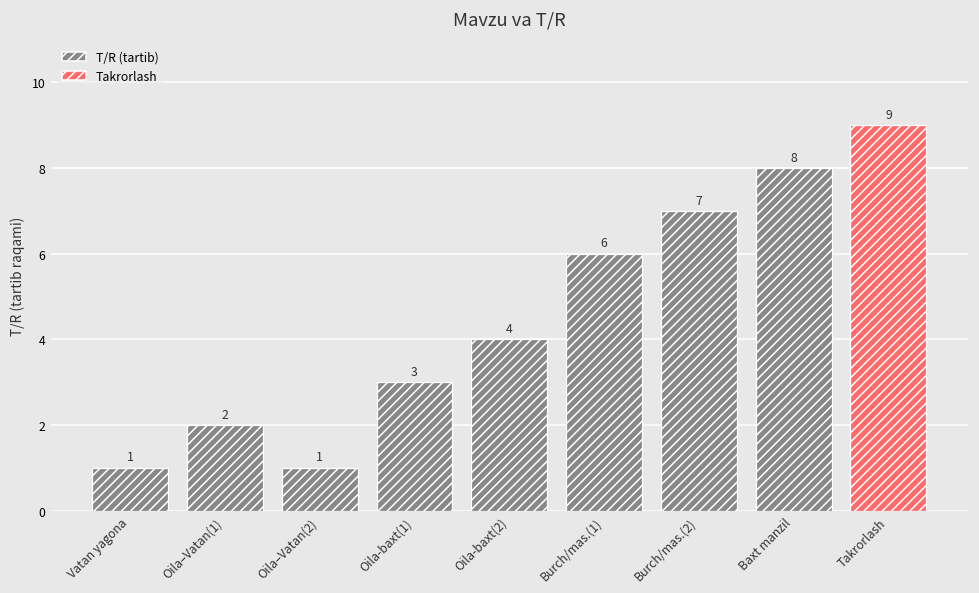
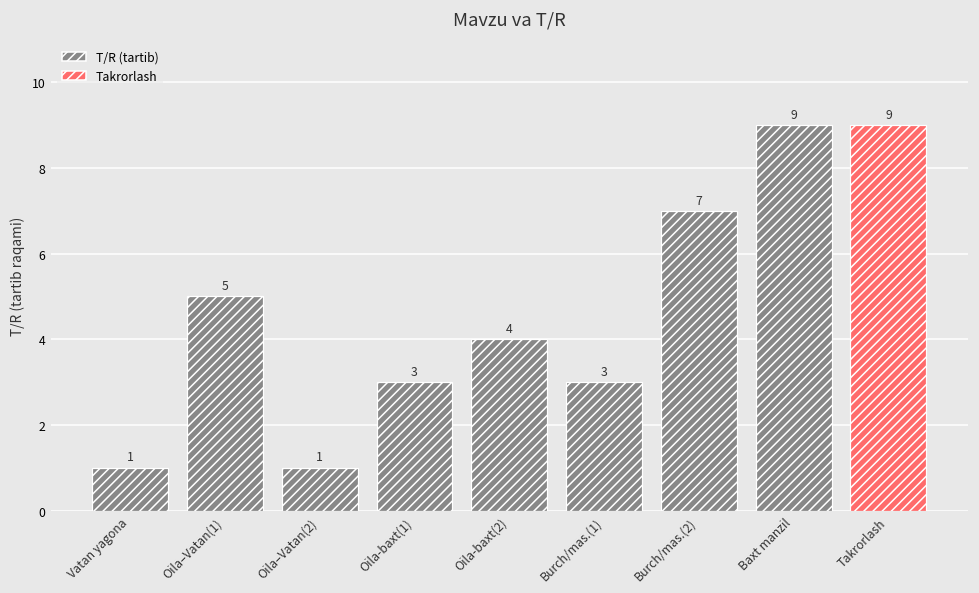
  {
    "Vatan yagona": 1,
-   "Oila–Vatan(1)": 2,
+   "Oila–Vatan(1)": 5,
    "Oila–Vatan(2)": 1,
    "Oila-baxt(1)": 3,
    "Oila-baxt(2)": 4,
-   "Burch/mas.(1)": 6,
+   "Burch/mas.(1)": 3,
    "Burch/mas.(2)": 7,
-   "Baxt manzil": 8,
+   "Baxt manzil": 9,
    "Takrorlash": 9
  }
